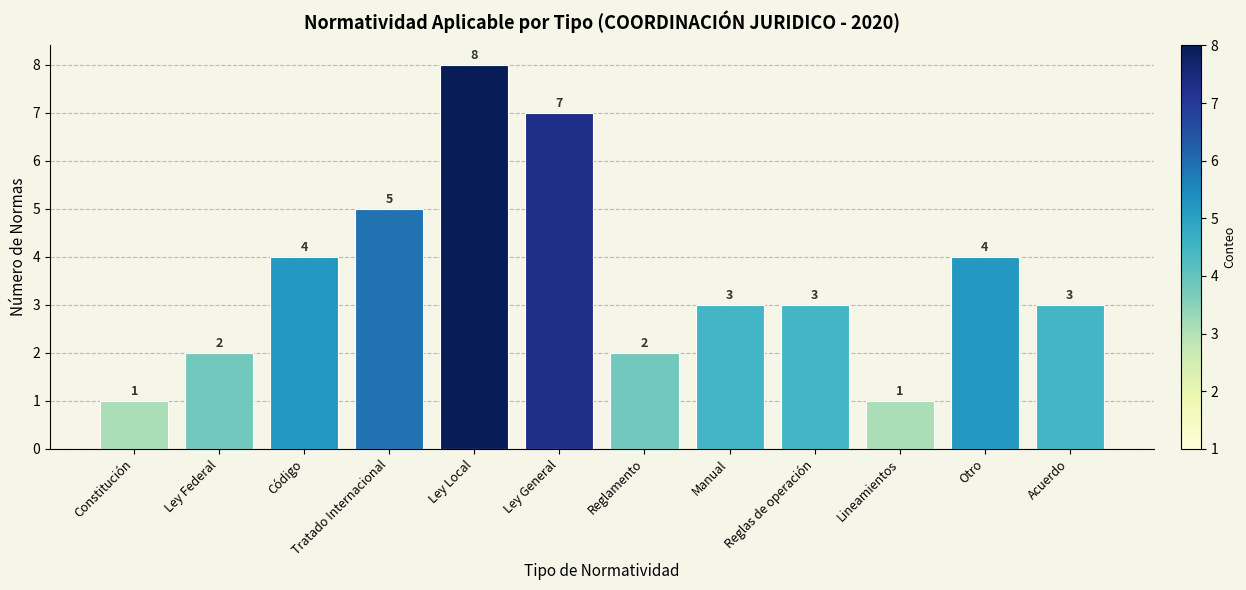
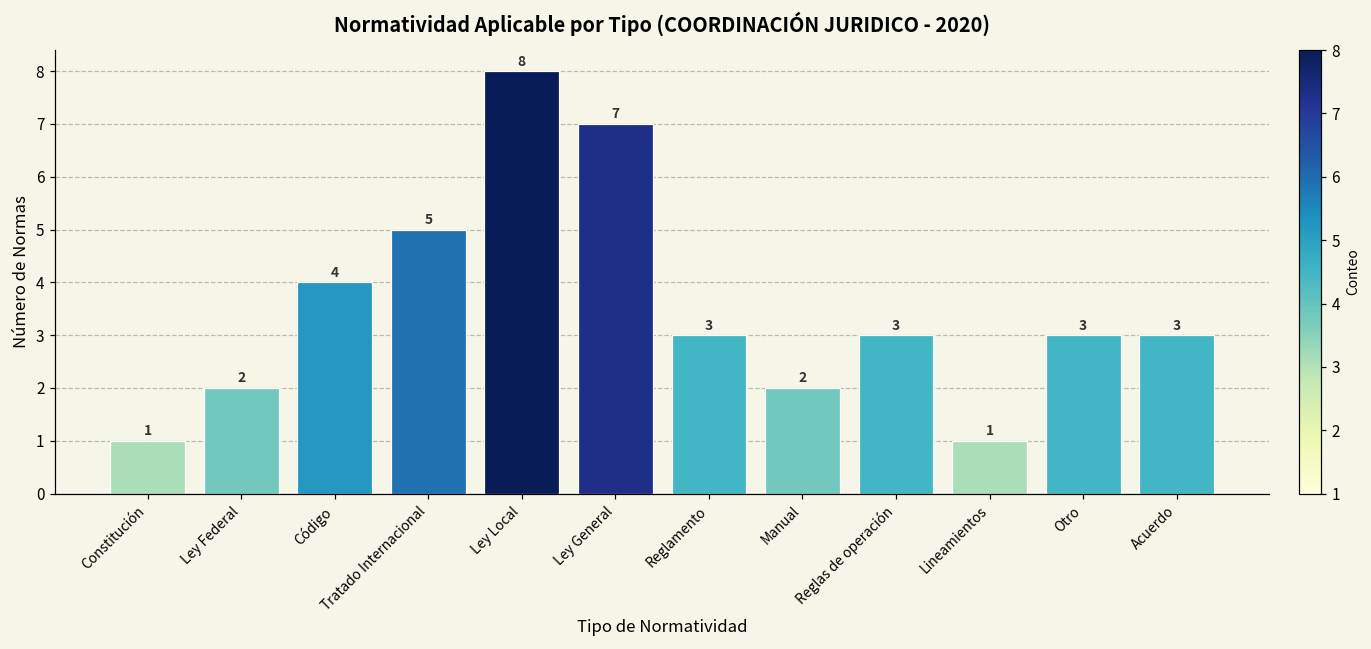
  {
    "Constitución": 1,
    "Ley Federal": 2,
    "Código": 4,
    "Tratado Internacional": 5,
    "Ley Local": 8,
    "Ley General": 7,
-   "Reglamento": 2,
-   "Manual": 3,
+   "Reglamento": 3,
+   "Manual": 2,
    "Reglas de operación": 3,
    "Lineamientos": 1,
-   "Otro": 4,
+   "Otro": 3,
    "Acuerdo": 3
  }
